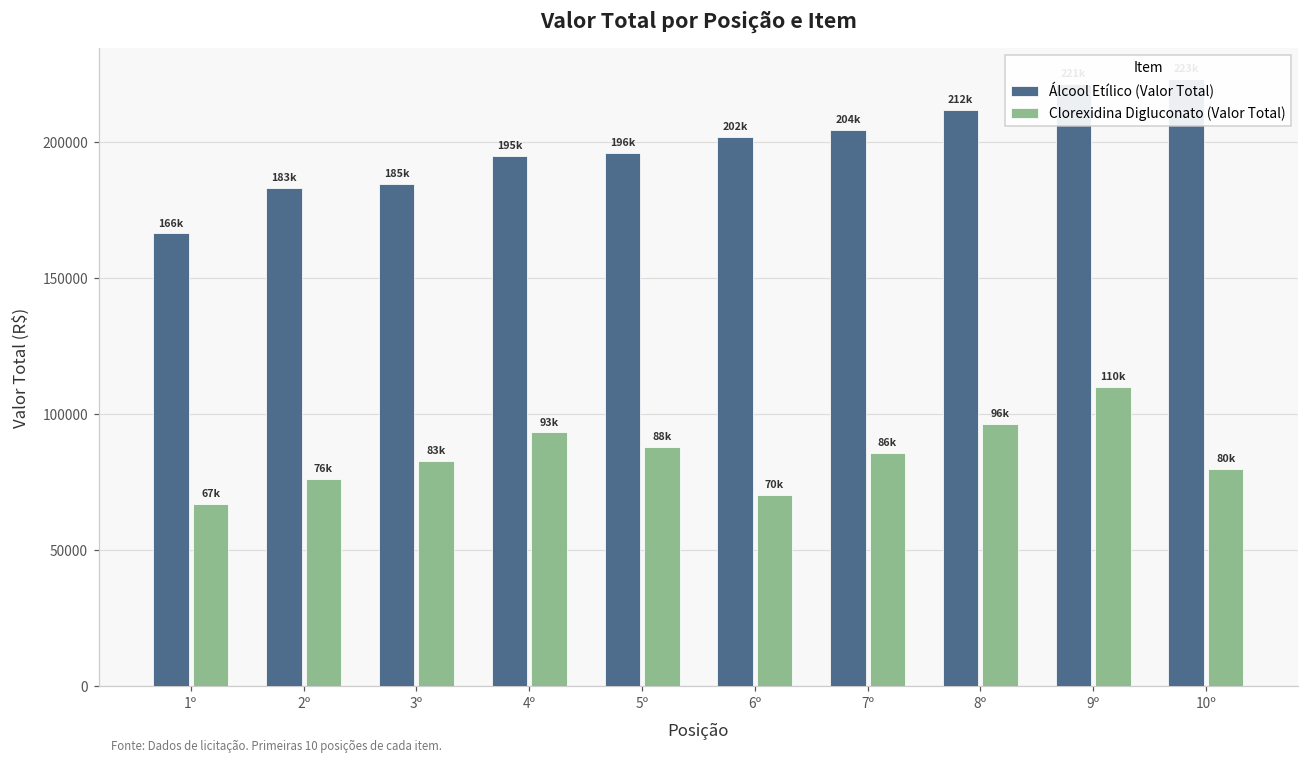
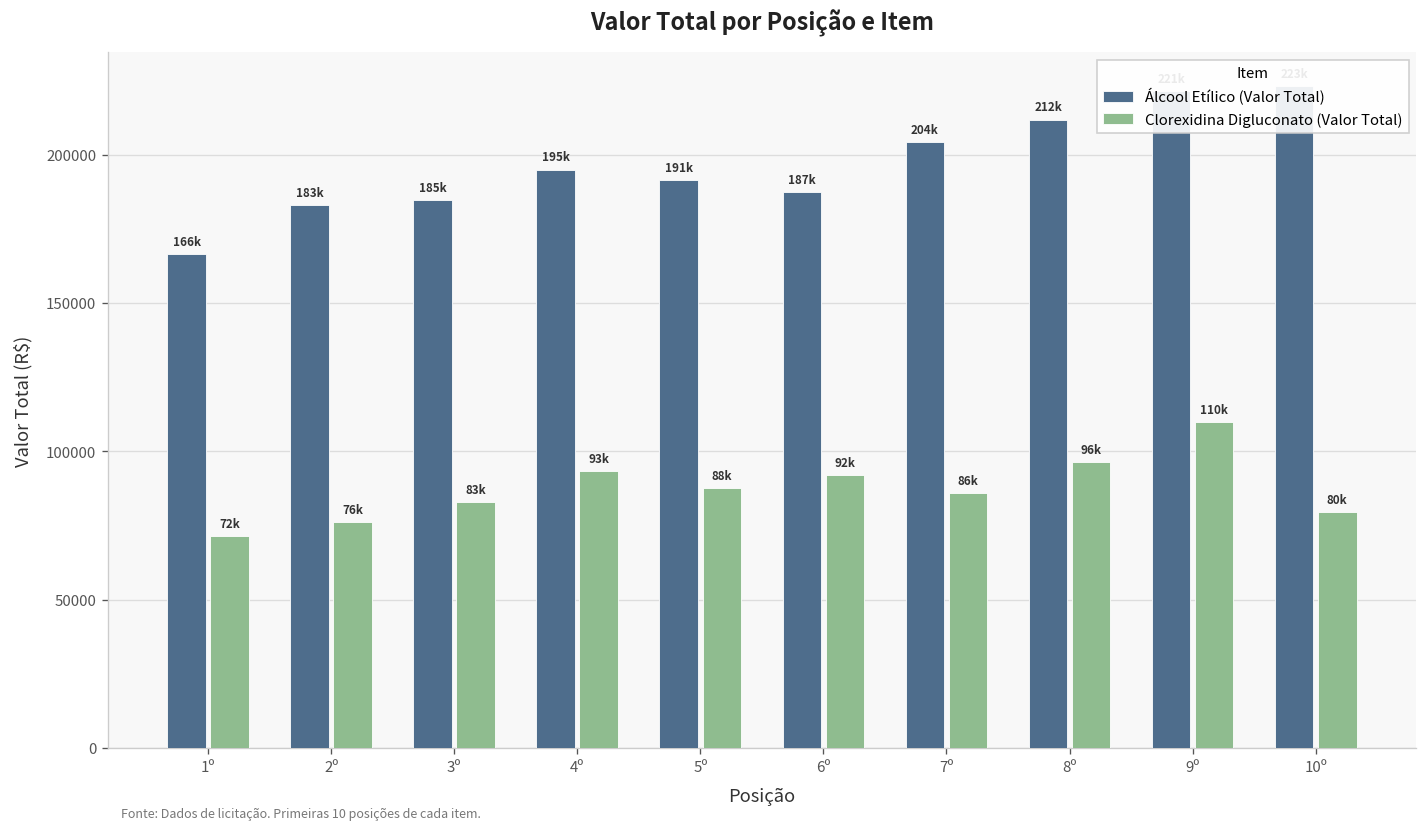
  {
    "Álcool Etílico (Valor Total)": {
      "1º": "166k",
      "2º": "183k",
      "3º": "185k",
      "4º": "195k",
-     "5º": "196k",
-     "6º": "202k",
+     "5º": "191k",
+     "6º": "187k",
      "7º": "204k",
      "8º": "212k"
    },
    "Clorexidina Digluconato (Valor Total)": {
-     "1º": "67k",
+     "1º": "72k",
      "2º": "76k",
      "3º": "83k",
      "4º": "93k",
      "5º": "88k",
-     "6º": "70k",
+     "6º": "92k",
      "7º": "86k",
      "8º": "96k",
      "9º": "110k",
      "10º": "80k"
    }
  }
